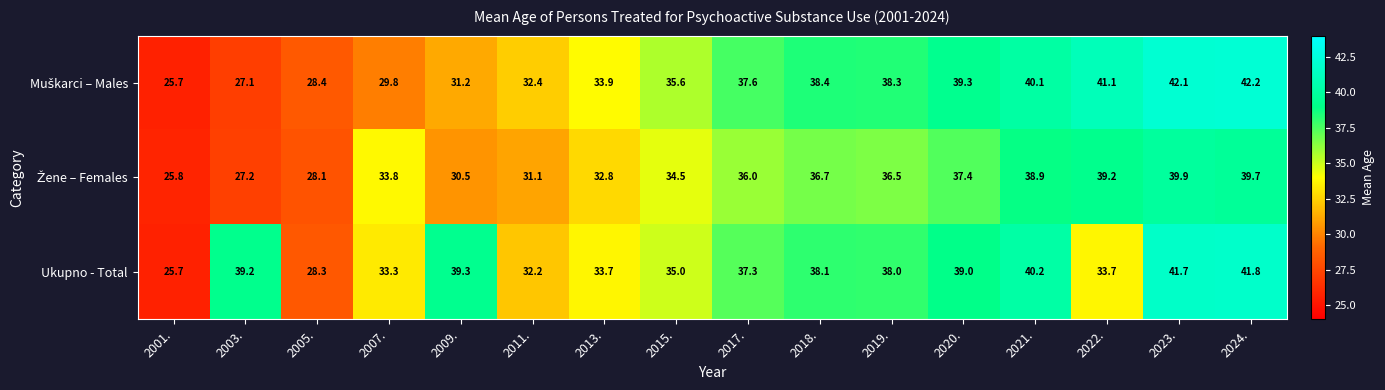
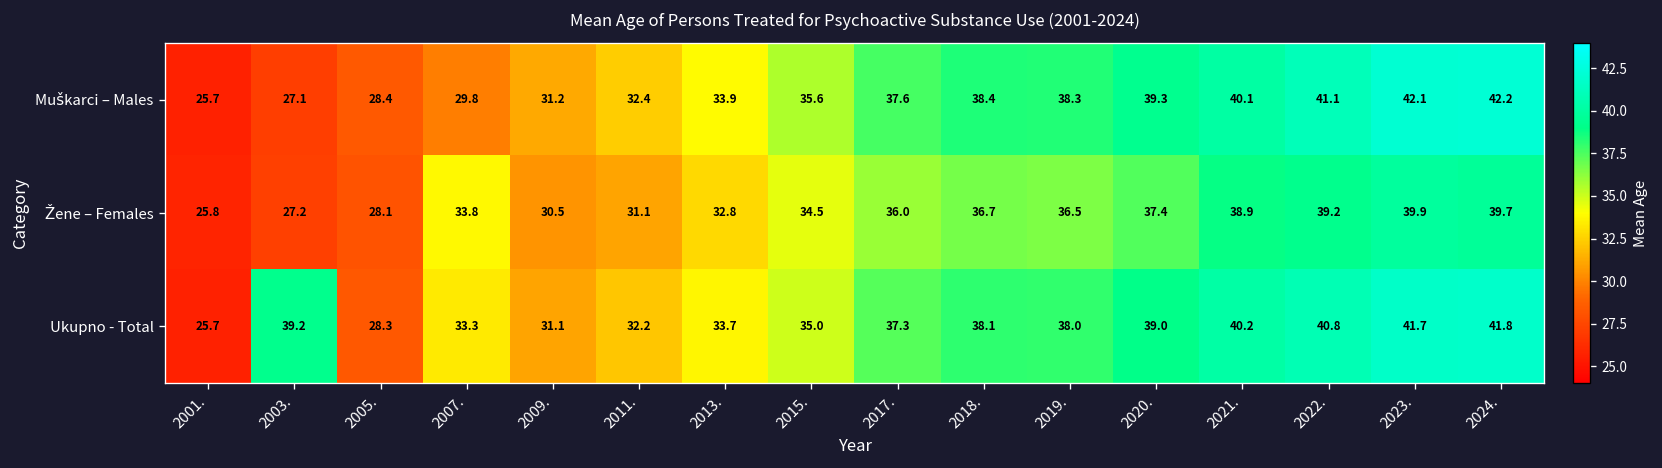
  {
    "Muškarci – Males": {
      "2001.": 25.7,
      "2003.": 27.1,
      "2005.": 28.4,
      "2007.": 29.8,
      "2009.": 31.2,
      "2011.": 32.4,
      "2013.": 33.9,
      "2015.": 35.6,
      "2017.": 37.6,
      "2018.": 38.4,
      "2019.": 38.3,
      "2020.": 39.3,
      "2021.": 40.1,
      "2022.": 41.1,
      "2023.": 42.1,
      "2024.": 42.2
    },
    "Žene – Females": {
      "2001.": 25.8,
      "2003.": 27.2,
      "2005.": 28.1,
      "2007.": 33.8,
      "2009.": 30.5,
      "2011.": 31.1,
      "2013.": 32.8,
      "2015.": 34.5,
      "2017.": 36.0,
      "2018.": 36.7,
      "2019.": 36.5,
      "2020.": 37.4,
      "2021.": 38.9,
      "2022.": 39.2,
      "2023.": 39.9,
      "2024.": 39.7
    },
    "Ukupno - Total": {
      "2001.": 25.7,
      "2003.": 39.2,
      "2005.": 28.3,
      "2007.": 33.3,
-     "2009.": 39.3,
+     "2009.": 31.1,
      "2011.": 32.2,
      "2013.": 33.7,
      "2015.": 35.0,
      "2017.": 37.3,
      "2018.": 38.1,
      "2019.": 38.0,
      "2020.": 39.0,
      "2021.": 40.2,
-     "2022.": 33.7,
+     "2022.": 40.8,
      "2023.": 41.7,
      "2024.": 41.8
    }
  }
